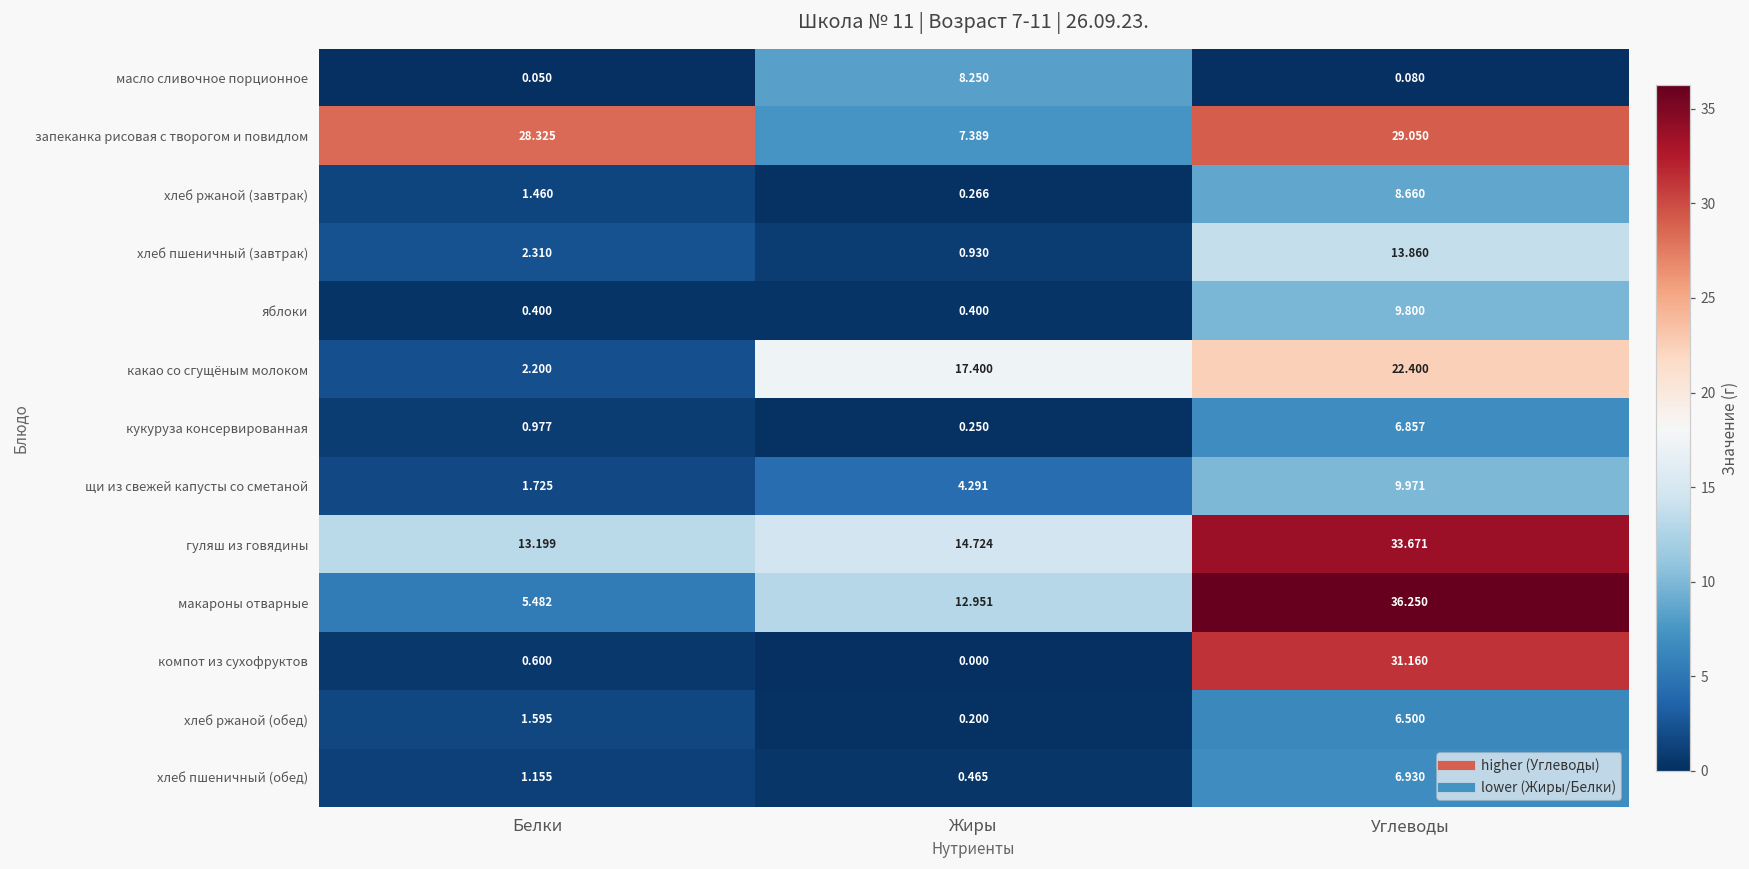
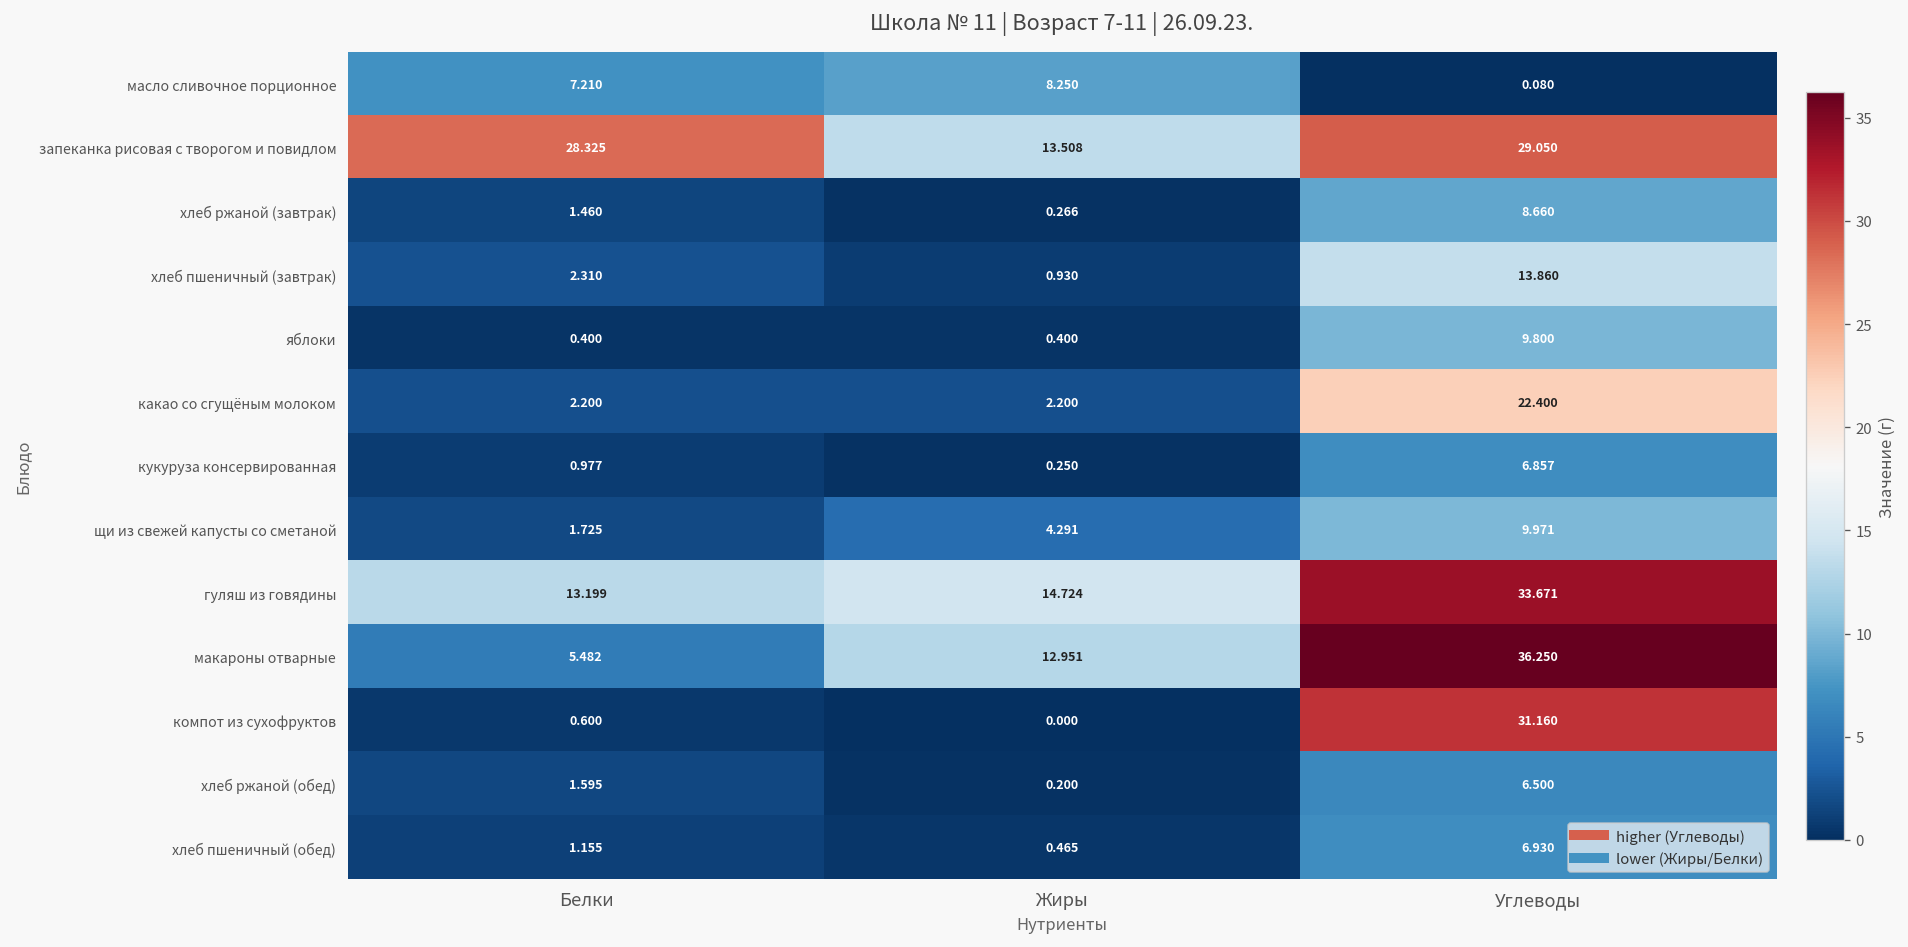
  {
    "масло сливочное порционное": {
-     "Белки": 0.050,
+     "Белки": 7.210,
      "Жиры": 8.250,
      "Углеводы": 0.080
    },
    "запеканка рисовая с творогом и повидлом": {
      "Белки": 28.325,
-     "Жиры": 7.389,
+     "Жиры": 13.508,
      "Углеводы": 29.050
    },
    "хлеб ржаной (завтрак)": {
      "Белки": 1.460,
      "Жиры": 0.266,
      "Углеводы": 8.660
    },
    "хлеб пшеничный (завтрак)": {
      "Белки": 2.310,
      "Жиры": 0.930,
      "Углеводы": 13.860
    },
    "яблоки": {
      "Белки": 0.400,
      "Жиры": 0.400,
      "Углеводы": 9.800
    },
    "какао со сгущёным молоком": {
      "Белки": 2.200,
-     "Жиры": 17.400,
+     "Жиры": 2.200,
      "Углеводы": 22.400
    },
    "кукуруза консервированная": {
      "Белки": 0.977,
      "Жиры": 0.250,
      "Углеводы": 6.857
    },
    "щи из свежей капусты со сметаной": {
      "Белки": 1.725,
      "Жиры": 4.291,
      "Углеводы": 9.971
    },
    "гуляш из говядины": {
      "Белки": 13.199,
      "Жиры": 14.724,
      "Углеводы": 33.671
    },
    "макароны отварные": {
      "Белки": 5.482,
      "Жиры": 12.951,
      "Углеводы": 36.250
    },
    "компот из сухофруктов": {
      "Белки": 0.600,
      "Жиры": 0.000,
      "Углеводы": 31.160
    },
    "хлеб ржаной (обед)": {
      "Белки": 1.595,
      "Жиры": 0.200,
      "Углеводы": 6.500
    },
    "хлеб пшеничный (обед)": {
      "Белки": 1.155,
      "Жиры": 0.465,
      "Углеводы": 6.930
    }
  }
